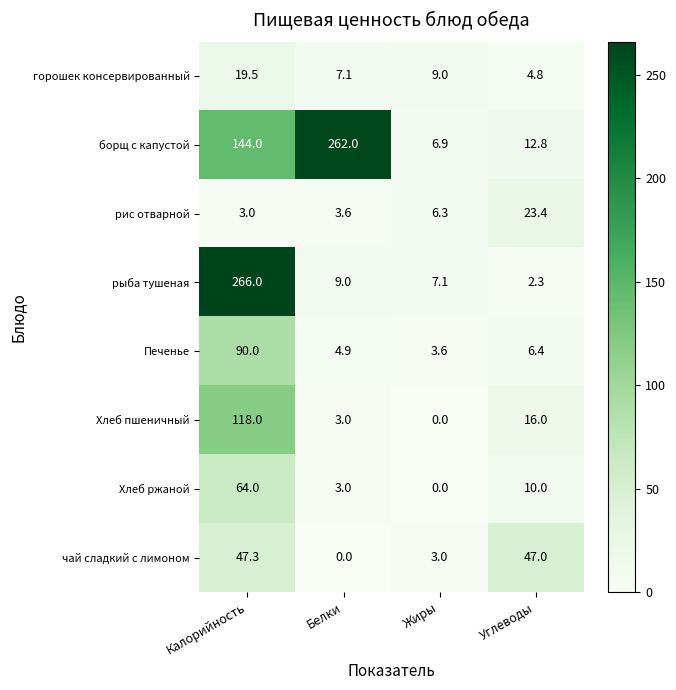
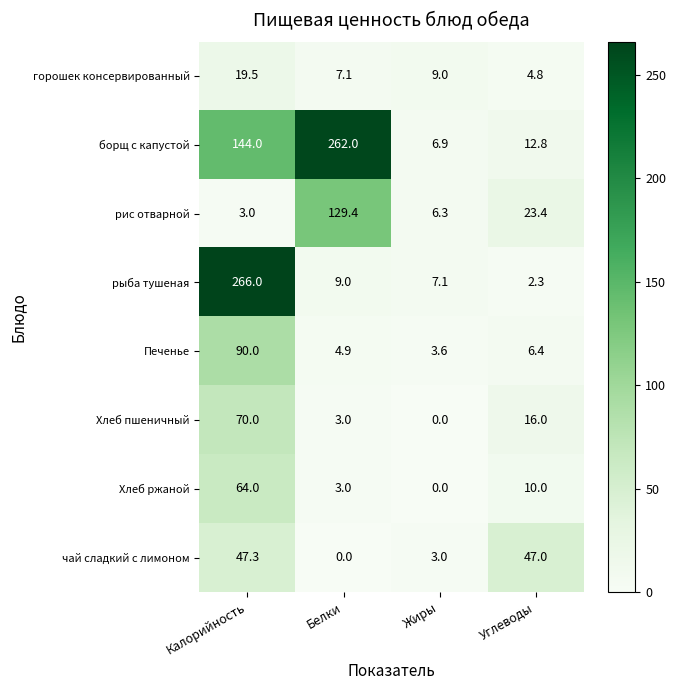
  {
    "горошек консервированный": {
      "Калорийность": 19.5,
      "Белки": 7.1,
      "Жиры": 9.0,
      "Углеводы": 4.8
    },
    "борщ с капустой": {
      "Калорийность": 144.0,
      "Белки": 262.0,
      "Жиры": 6.9,
      "Углеводы": 12.8
    },
    "рис отварной": {
      "Калорийность": 3.0,
-     "Белки": 3.6,
+     "Белки": 129.4,
      "Жиры": 6.3,
      "Углеводы": 23.4
    },
    "рыба тушеная": {
      "Калорийность": 266.0,
      "Белки": 9.0,
      "Жиры": 7.1,
      "Углеводы": 2.3
    },
    "Печенье": {
      "Калорийность": 90.0,
      "Белки": 4.9,
      "Жиры": 3.6,
      "Углеводы": 6.4
    },
    "Хлеб пшеничный": {
-     "Калорийность": 118.0,
+     "Калорийность": 70.0,
      "Белки": 3.0,
      "Жиры": 0.0,
      "Углеводы": 16.0
    },
    "Хлеб ржаной": {
      "Калорийность": 64.0,
      "Белки": 3.0,
      "Жиры": 0.0,
      "Углеводы": 10.0
    },
    "чай сладкий с лимоном": {
      "Калорийность": 47.3,
      "Белки": 0.0,
      "Жиры": 3.0,
      "Углеводы": 47.0
    }
  }
